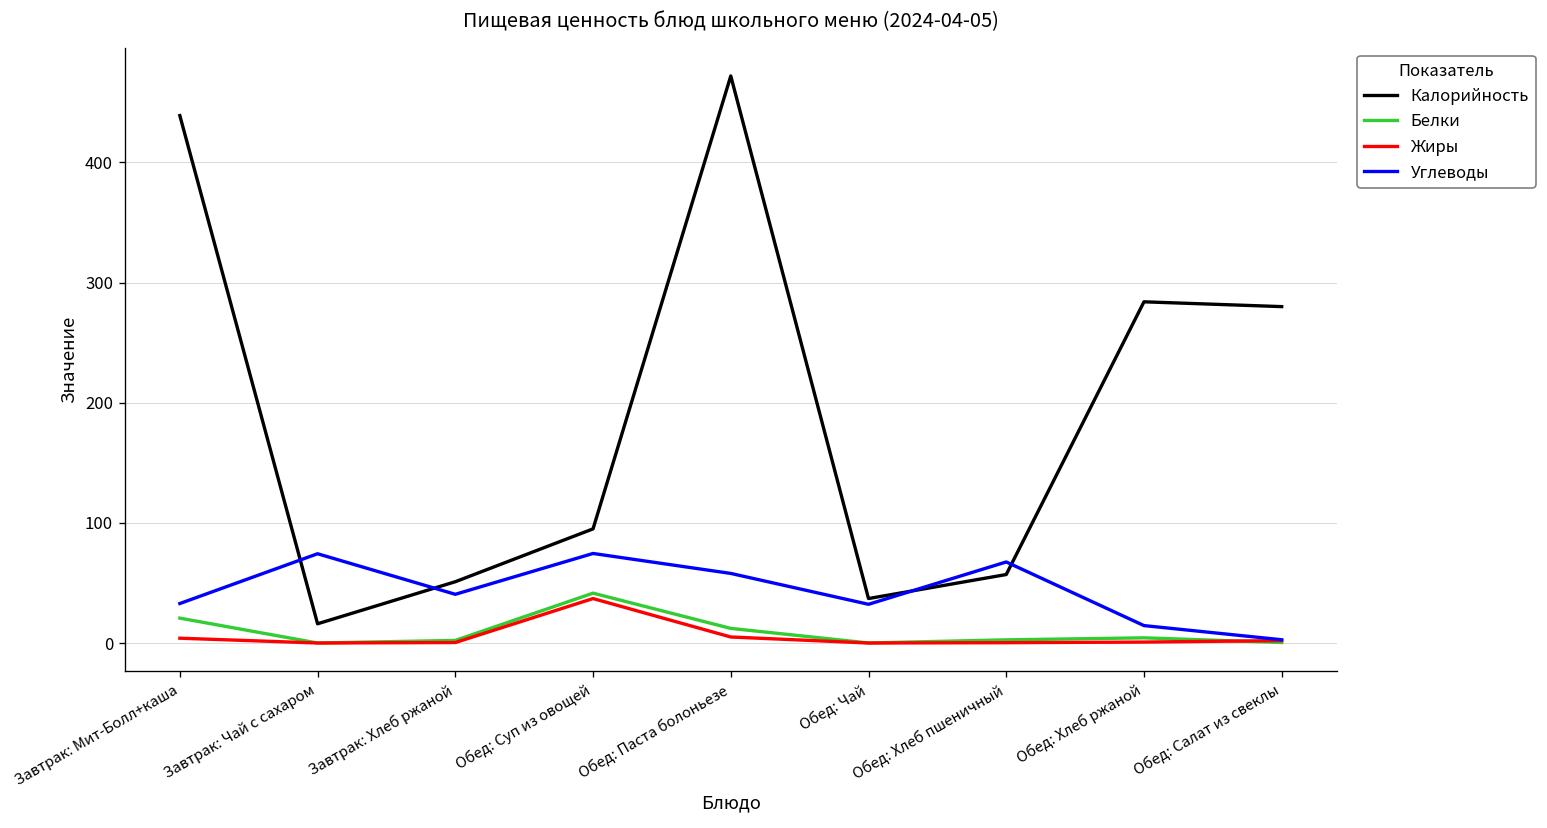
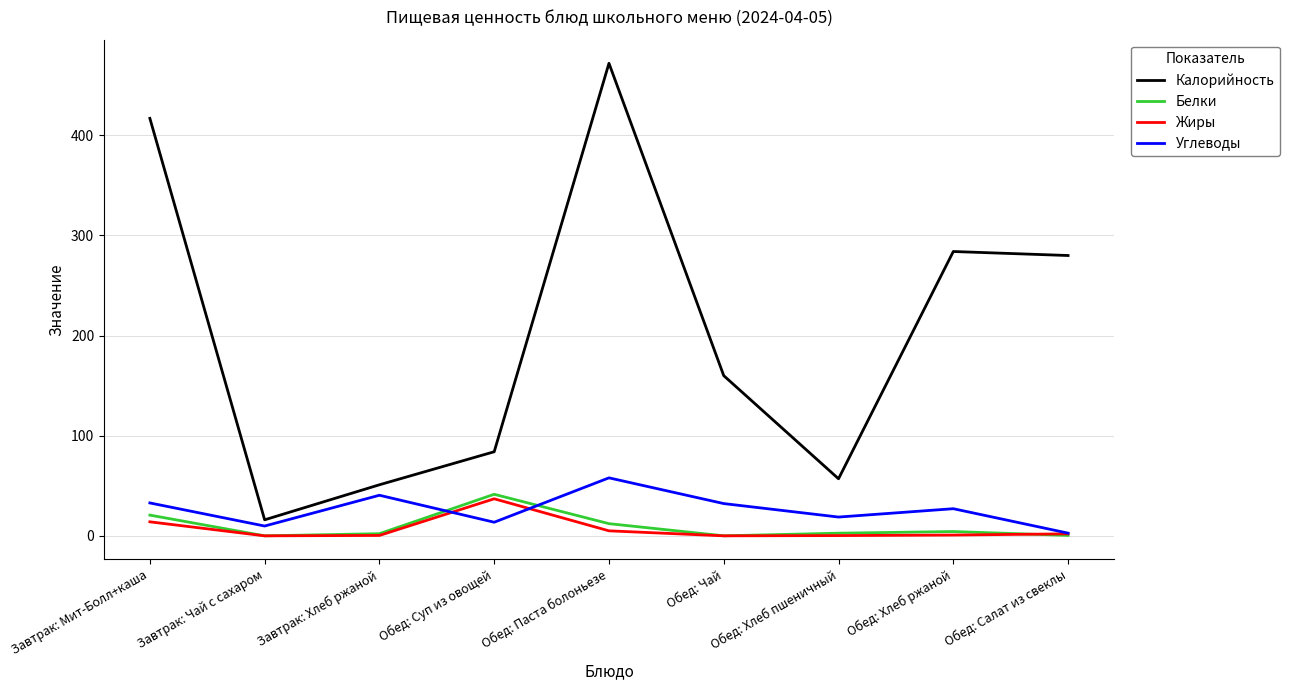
  {
    "Калорийность": {
-     "Завтрак: Мит-Болл+каша": 439,
+     "Завтрак: Мит-Болл+каша": 417,
      "Завтрак: Чай с сахаром": 16,
      "Завтрак: Хлеб ржаной": 51,
-     "Обед: Суп из овощей": 95,
+     "Обед: Суп из овощей": 84,
      "Обед: Паста болоньезе": 472,
-     "Обед: Чай": 37,
+     "Обед: Чай": 160,
      "Обед: Хлеб пшеничный": 57,
      "Обед: Хлеб ржаной": 284,
      "Обед: Салат из свеклы": 280
    },
    "Белки": {
      "Завтрак: Мит-Болл+каша": 21,
      "Обед: Суп из овощей": 42,
      "Обед: Паста болоньезе": 12,
      "Обед: Хлеб ржаной": 4
    },
    "Жиры": {
-     "Завтрак: Мит-Болл+каша": 4,
+     "Завтрак: Мит-Болл+каша": 14,
      "Обед: Суп из овощей": 37,
      "Обед: Паста болоньезе": 5,
      "Обед: Хлеб ржаной": 1
    },
    "Углеводы": {
      "Завтрак: Мит-Болл+каша": 33,
-     "Завтрак: Чай с сахаром": 74,
+     "Завтрак: Чай с сахаром": 10,
      "Завтрак: Хлеб ржаной": 41,
-     "Обед: Суп из овощей": 75,
+     "Обед: Суп из овощей": 14,
      "Обед: Паста болоньезе": 58,
      "Обед: Чай": 32,
-     "Обед: Хлеб пшеничный": 67,
-     "Обед: Хлеб ржаной": 15
+     "Обед: Хлеб пшеничный": 19,
+     "Обед: Хлеб ржаной": 27
    }
  }
